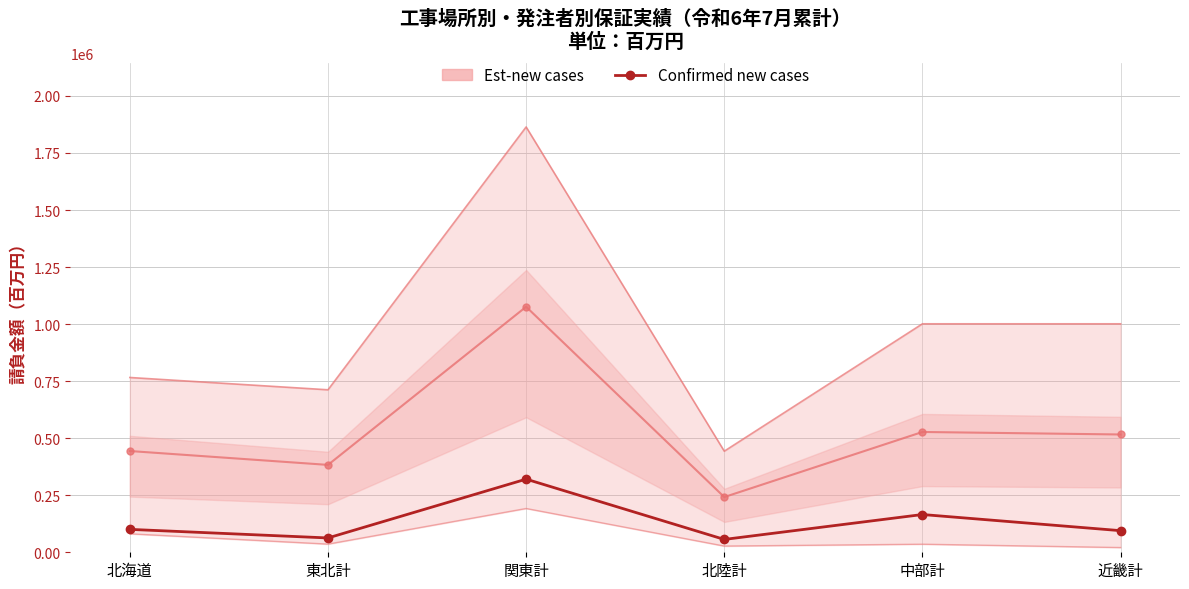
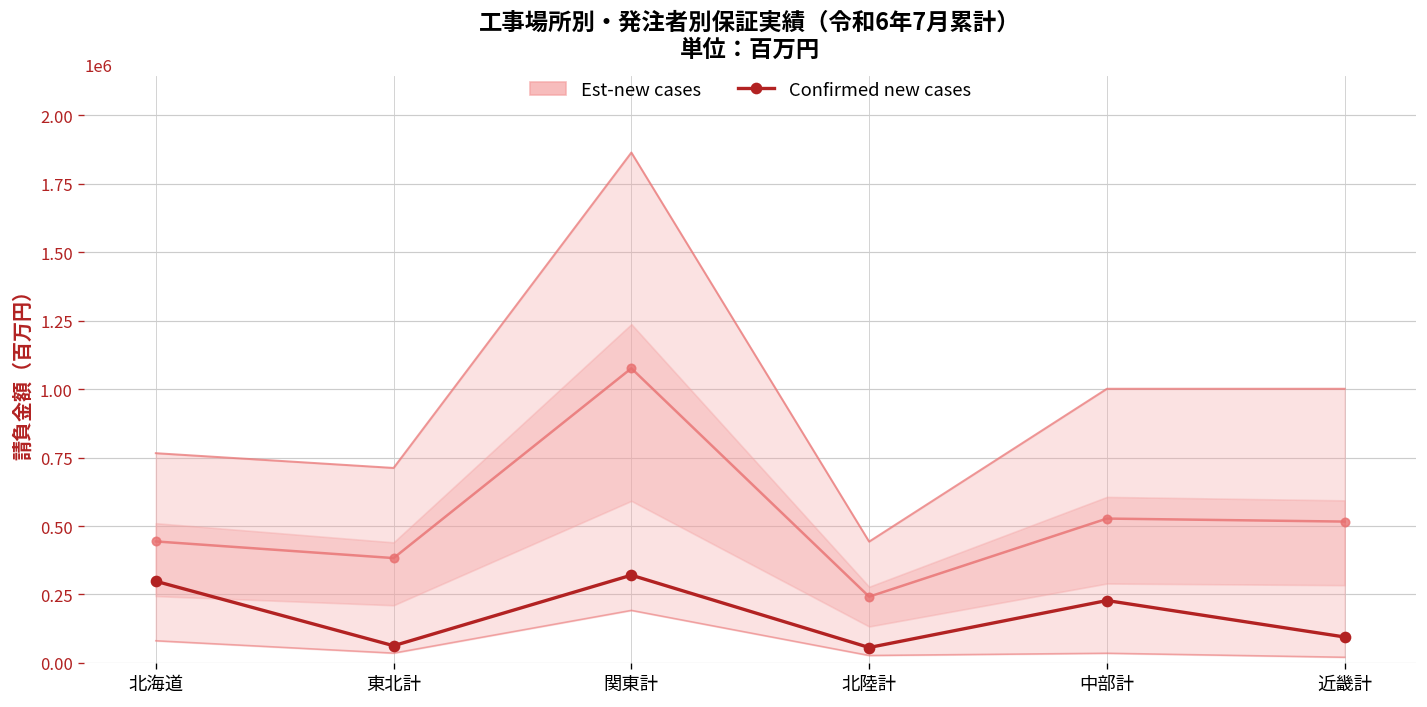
  {
    "Confirmed new cases": {
-     "北海道": 100000,
+     "北海道": 300000,
      "東北計": 60000,
      "関東計": 320000,
      "北陸計": 60000,
-     "中部計": 170000,
+     "中部計": 230000,
      "近畿計": 90000
    }
  }
